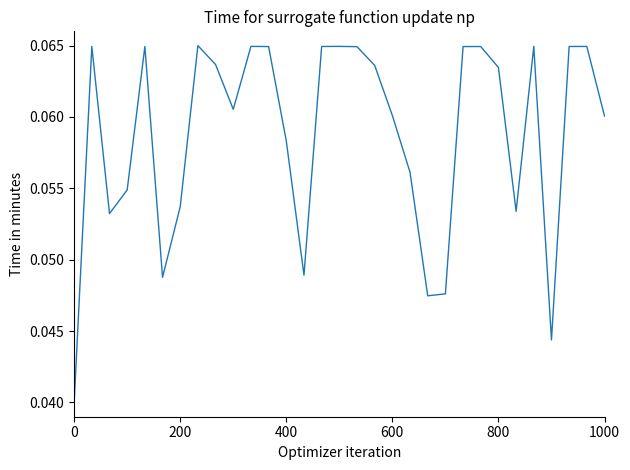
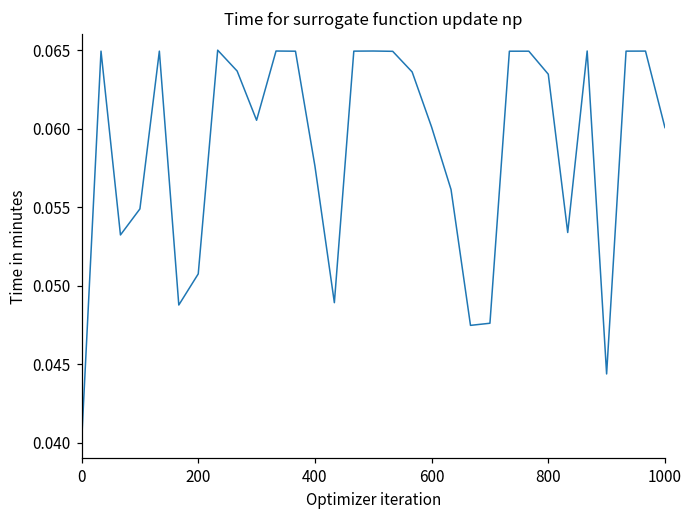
  {
    "0": 0.0400,
-   "200": 0.0537,
-   "400": 0.0583,
+   "200": 0.0508,
+   "400": 0.0576,
    "600": 0.0601,
    "800": 0.0635,
    "1000": 0.0601
  }
